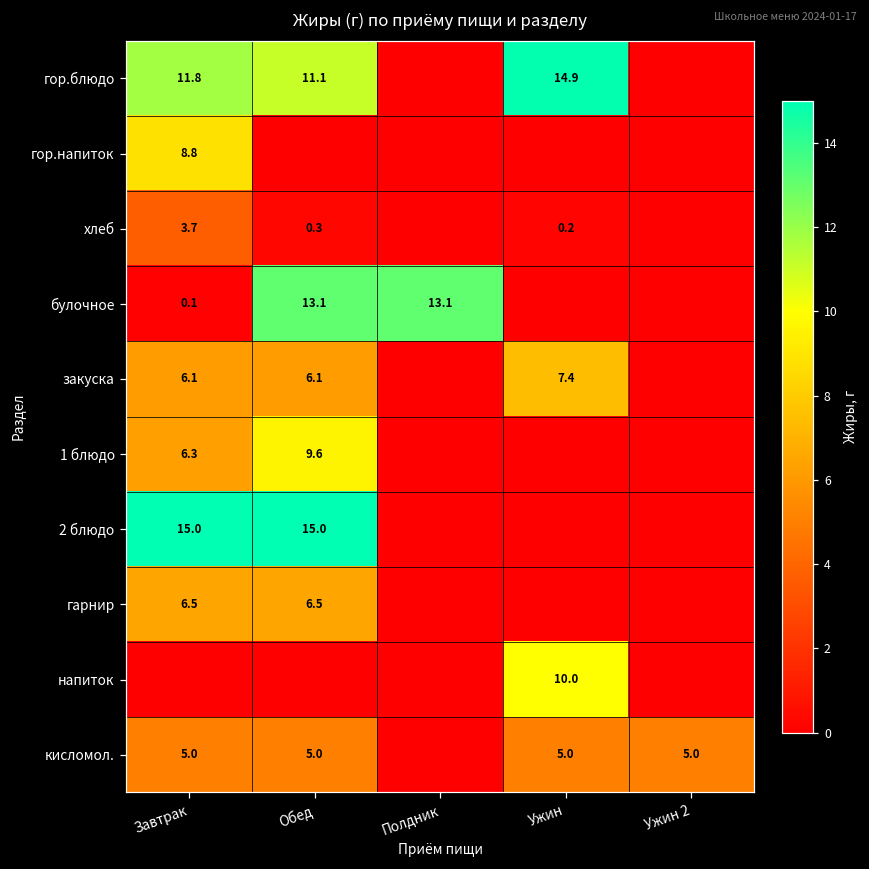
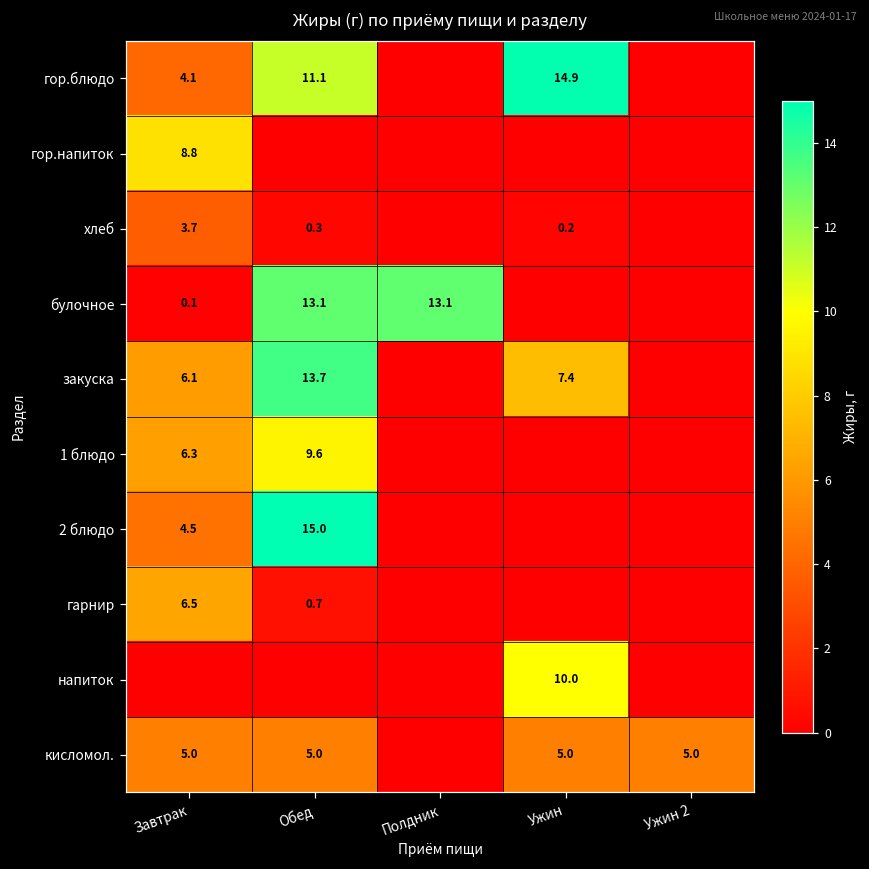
  {
    "гор.блюдо": {
-     "Завтрак": 11.8,
+     "Завтрак": 4.1,
      "Обед": 11.1,
      "Ужин": 14.9
    },
    "гор.напиток": {
      "Завтрак": 8.8
    },
    "хлеб": {
      "Завтрак": 3.7,
      "Обед": 0.3,
      "Ужин": 0.2
    },
    "булочное": {
      "Завтрак": 0.1,
      "Обед": 13.1,
      "Полдник": 13.1
    },
    "закуска": {
      "Завтрак": 6.1,
-     "Обед": 6.1,
+     "Обед": 13.7,
      "Ужин": 7.4
    },
    "1 блюдо": {
      "Завтрак": 6.3,
      "Обед": 9.6
    },
    "2 блюдо": {
-     "Завтрак": 15.0,
+     "Завтрак": 4.5,
      "Обед": 15.0
    },
    "гарнир": {
      "Завтрак": 6.5,
-     "Обед": 6.5
+     "Обед": 0.7
    },
    "напиток": {
      "Ужин": 10.0
    },
    "кисломол.": {
      "Завтрак": 5.0,
      "Обед": 5.0,
      "Ужин": 5.0,
      "Ужин 2": 5.0
    }
  }
